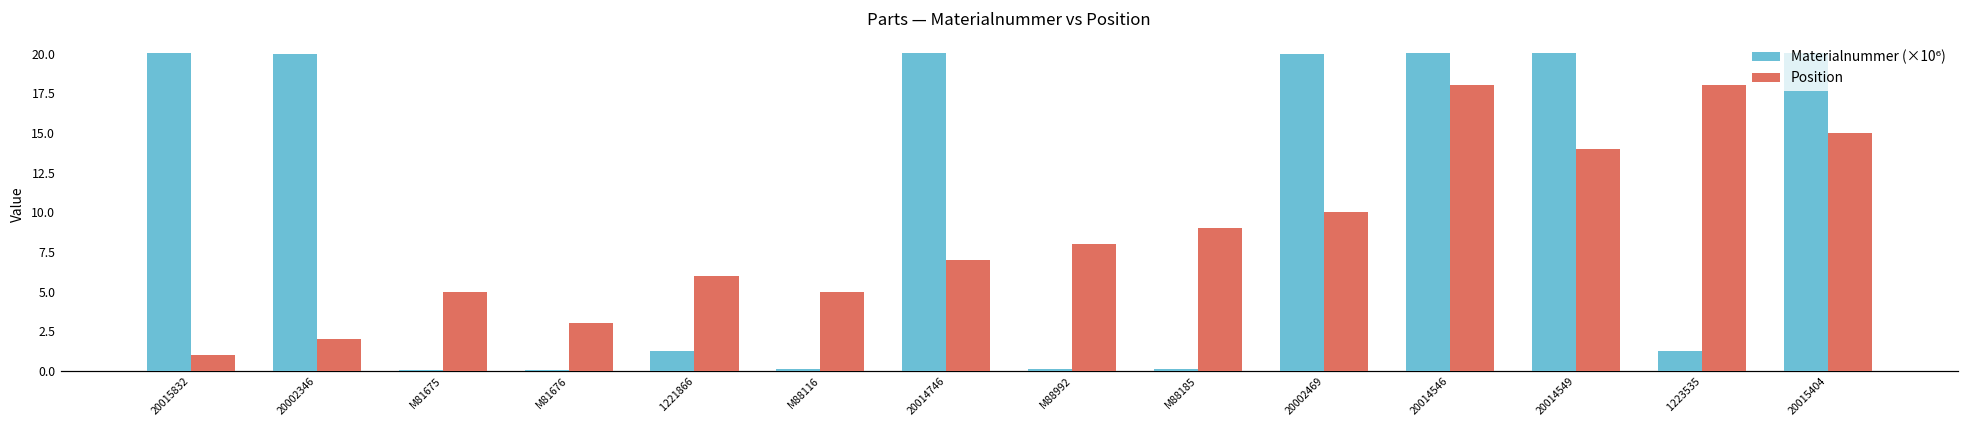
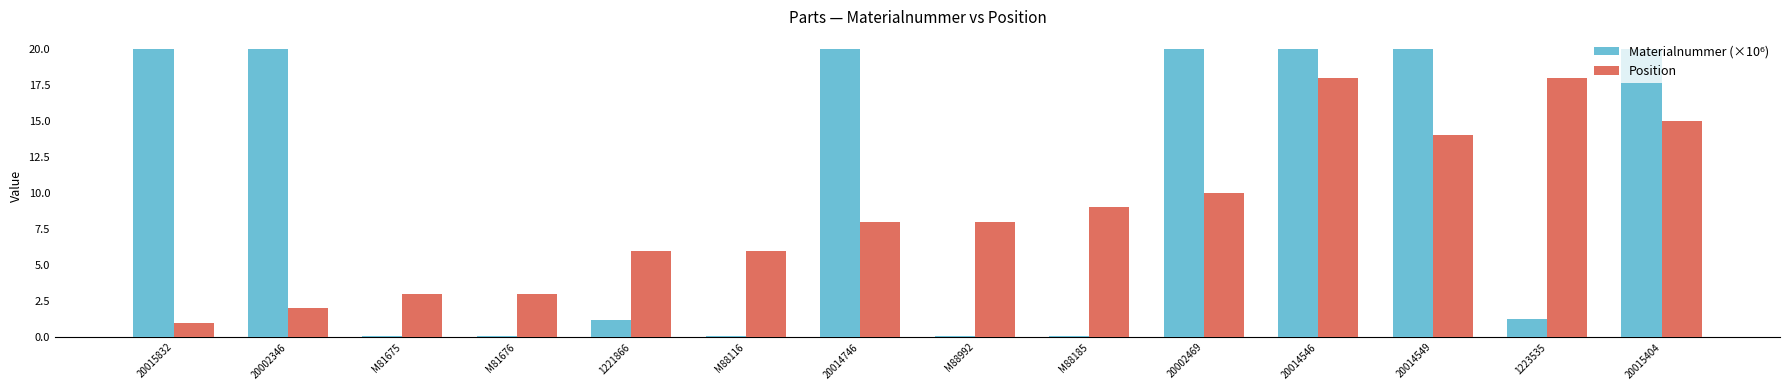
  {
    "Materialnummer (×10⁶)": {
      "20015832": 20,
      "20002346": 20,
      "1221866": 1.2,
      "20014746": 20,
      "20002469": 20,
      "20014546": 20,
      "20014549": 20,
      "1223535": 1.2
    },
    "Position": {
      "20015832": 1,
      "20002346": 2,
-     "M81675": 5,
+     "M81675": 3,
      "M81676": 3,
      "1221866": 6,
-     "M88116": 5,
-     "20014746": 7,
+     "M88116": 6,
+     "20014746": 8,
      "M88992": 8,
      "M88185": 9,
      "20002469": 10,
      "20014546": 18,
      "20014549": 14,
      "1223535": 18,
      "20015404": 15
    }
  }
